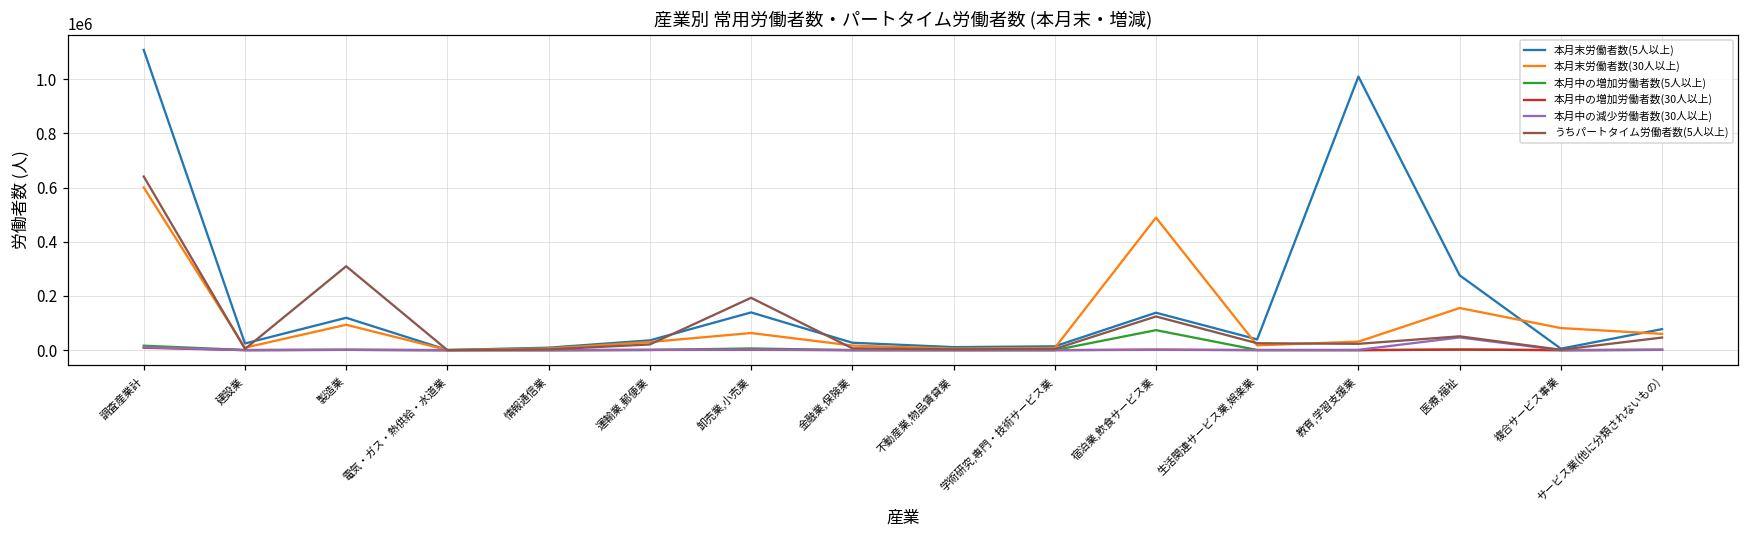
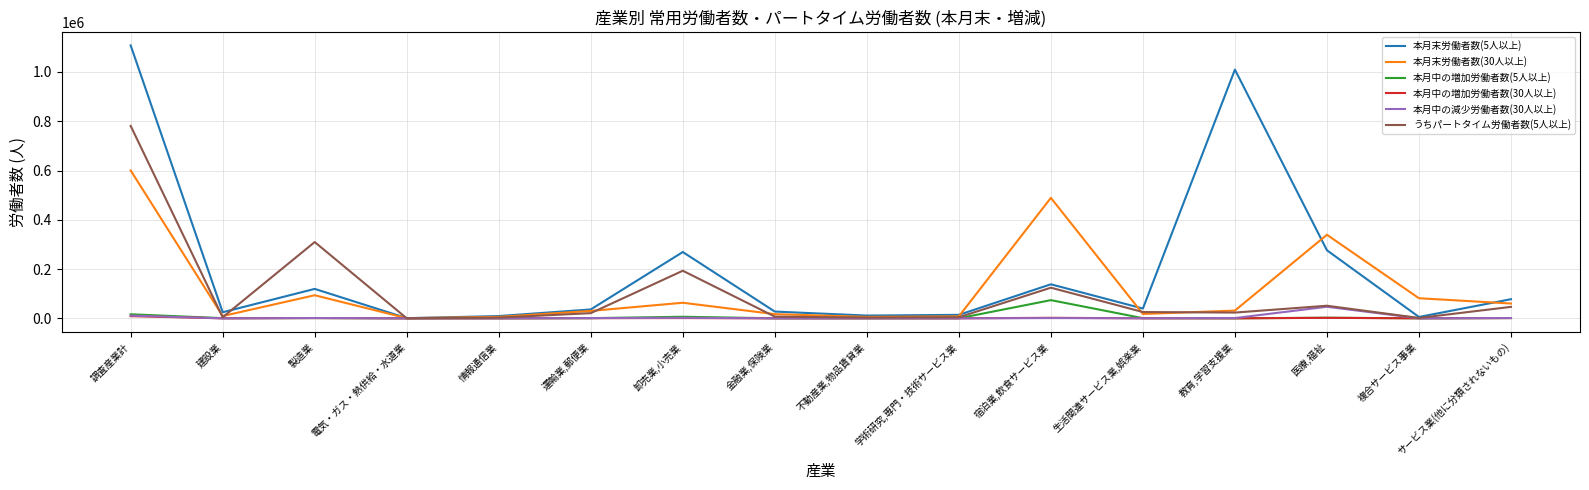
  {
    "本月末労働者数(5人以上)": {
      "調査産業計": 1110000,
      "建設業": 20000,
      "製造業": 120000,
-     "卸売業,小売業": 140000,
+     "卸売業,小売業": 270000,
      "宿泊業,飲食サービス業": 140000,
      "生活関連サービス業,娯楽業": 40000,
      "教育,学習支援業": 1010000,
      "医療,福祉": 280000,
      "サービス業(他に分類されないもの)": 80000
    },
    "本月末労働者数(30人以上)": {
      "調査産業計": 600000,
      "製造業": 90000,
      "卸売業,小売業": 60000,
      "宿泊業,飲食サービス業": 490000,
-     "医療,福祉": 160000,
+     "医療,福祉": 340000,
      "複合サービス事業": 80000,
      "サービス業(他に分類されないもの)": 60000
    },
    "本月中の増加労働者数(5人以上)": {
      "宿泊業,飲食サービス業": 70000
    },
    "うちパートタイム労働者数(5人以上)": {
-     "調査産業計": 640000,
+     "調査産業計": 780000,
      "製造業": 310000,
      "卸売業,小売業": 190000,
      "宿泊業,飲食サービス業": 120000,
      "サービス業(他に分類されないもの)": 50000
    }
  }
